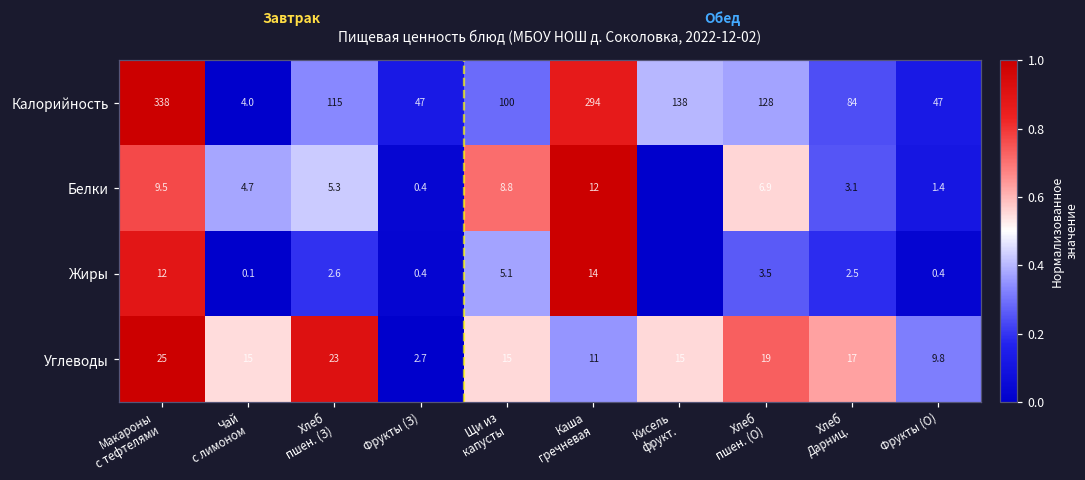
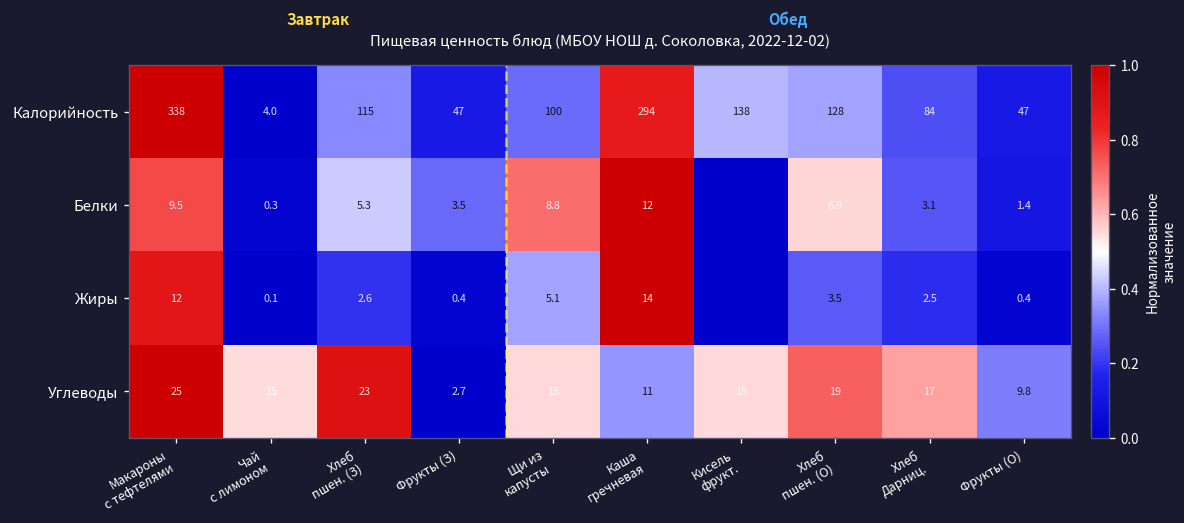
  {
    "Калорийность": {
      "Макароны с тефтелями": 338,
      "Чай с лимоном": 4.0,
      "Хлеб пшен. (З)": 115,
      "Фрукты (З)": 47,
      "Щи из капусты": 100,
      "Каша гречневая": 294,
      "Кисель фрукт.": 138,
      "Хлеб пшен. (О)": 128,
      "Хлеб Дарниц.": 84,
      "Фрукты (О)": 47
    },
    "Белки": {
      "Макароны с тефтелями": 9.5,
-     "Чай с лимоном": 4.7,
+     "Чай с лимоном": 0.3,
      "Хлеб пшен. (З)": 5.3,
-     "Фрукты (З)": 0.4,
+     "Фрукты (З)": 3.5,
      "Щи из капусты": 8.8,
      "Каша гречневая": 12,
      "Хлеб Дарниц.": 3.1,
      "Фрукты (О)": 1.4
    },
    "Жиры": {
      "Макароны с тефтелями": 12,
      "Чай с лимоном": 0.1,
      "Хлеб пшен. (З)": 2.6,
      "Фрукты (З)": 0.4,
      "Щи из капусты": 5.1,
      "Каша гречневая": 14,
      "Хлеб пшен. (О)": 3.5,
      "Хлеб Дарниц.": 2.5,
      "Фрукты (О)": 0.4
    },
    "Углеводы": {
      "Макароны с тефтелями": 25,
      "Хлеб пшен. (З)": 23,
      "Фрукты (З)": 2.7,
      "Каша гречневая": 11,
      "Хлеб пшен. (О)": 19,
      "Хлеб Дарниц.": 17,
      "Фрукты (О)": 9.8
    }
  }
